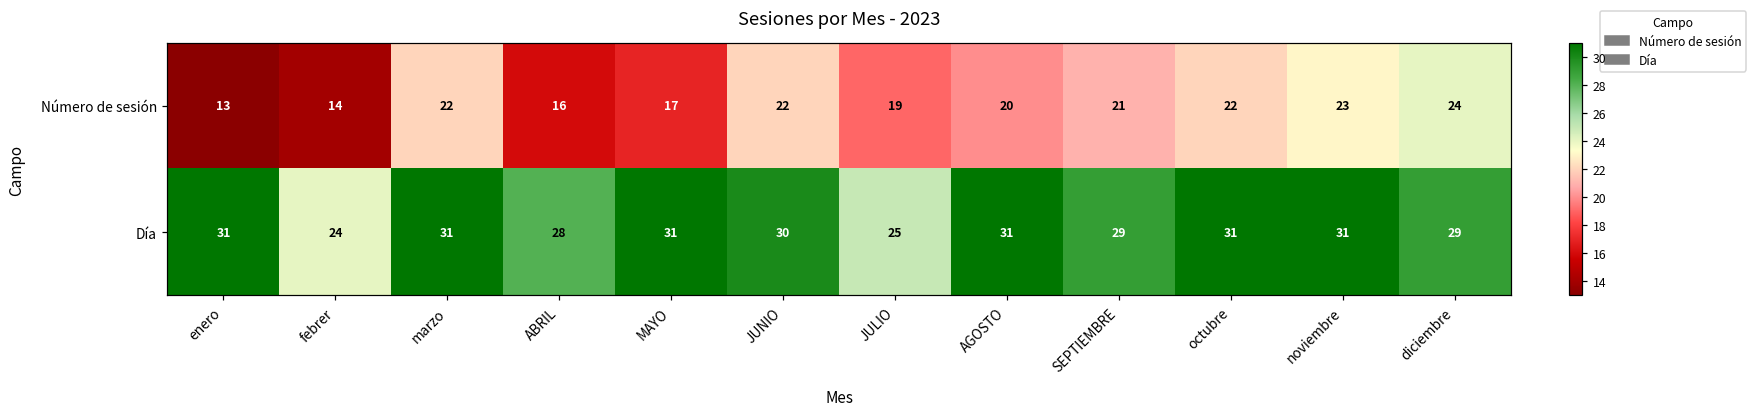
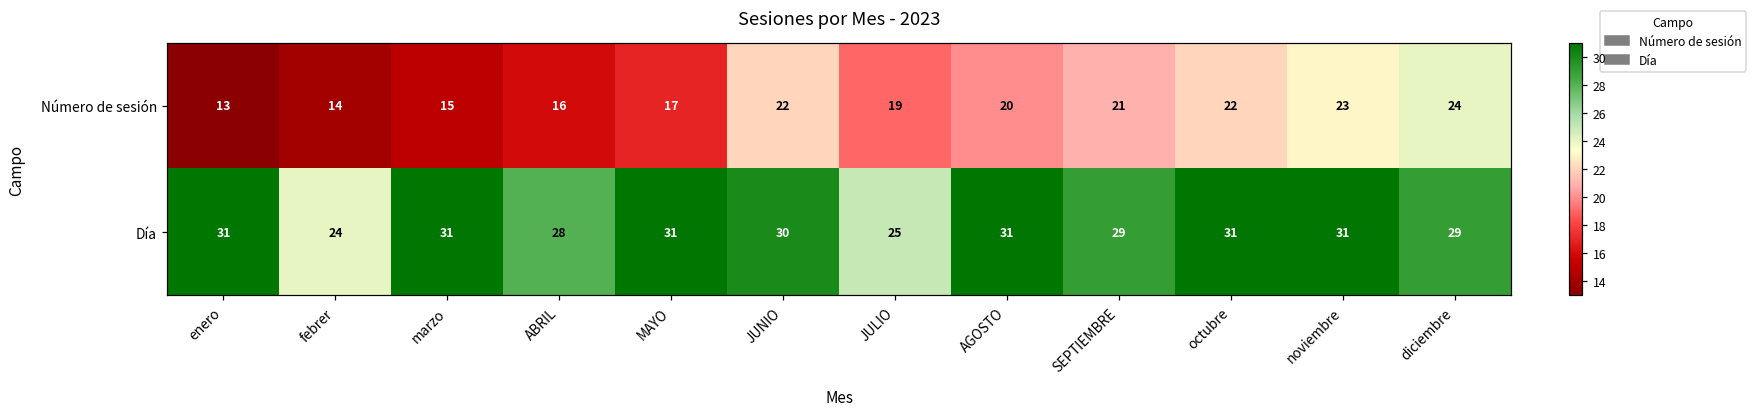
  {
    "Número de sesión": {
      "enero": 13,
      "febrer": 14,
-     "marzo": 22,
+     "marzo": 15,
      "ABRIL": 16,
      "MAYO": 17,
      "JUNIO": 22,
      "JULIO": 19,
      "AGOSTO": 20,
      "SEPTIEMBRE": 21,
      "octubre": 22,
      "noviembre": 23,
      "diciembre": 24
    },
    "Día": {
      "enero": 31,
      "febrer": 24,
      "marzo": 31,
      "ABRIL": 28,
      "MAYO": 31,
      "JUNIO": 30,
      "JULIO": 25,
      "AGOSTO": 31,
      "SEPTIEMBRE": 29,
      "octubre": 31,
      "noviembre": 31,
      "diciembre": 29
    }
  }
